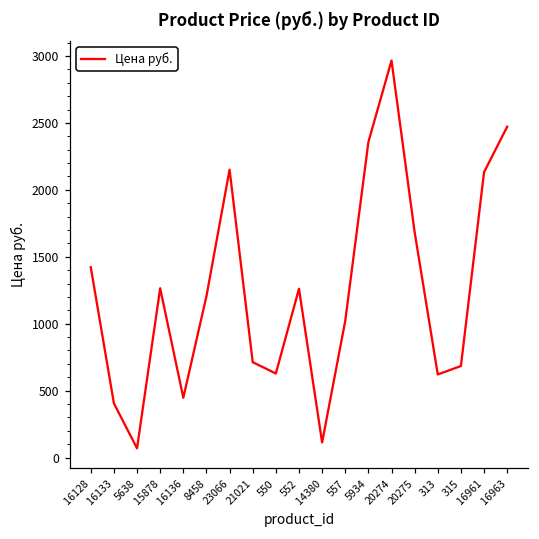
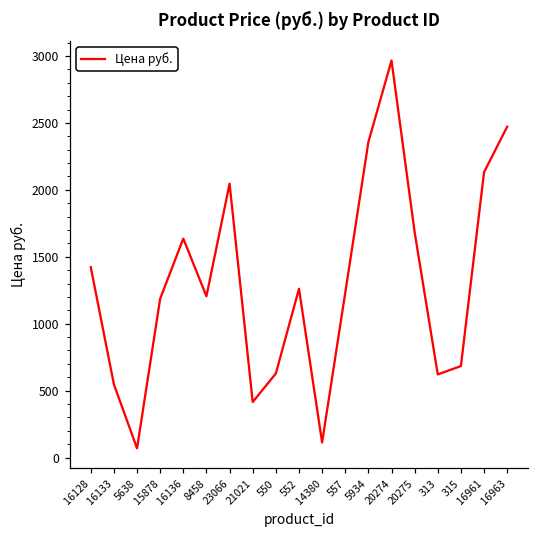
  {
    "16128": 1420,
-   "16133": 410,
+   "16133": 550,
    "5638": 70,
-   "15878": 1270,
-   "16136": 450,
+   "15878": 1190,
+   "16136": 1640,
    "8458": 1210,
-   "23066": 2150,
-   "21021": 710,
+   "23066": 2050,
+   "21021": 420,
    "550": 630,
    "552": 1260,
    "14380": 110,
-   "557": 1020,
+   "557": 1230,
    "5934": 2360,
    "20274": 2970,
    "20275": 1680,
    "313": 620,
    "315": 680,
    "16961": 2130,
    "16963": 2470
  }
